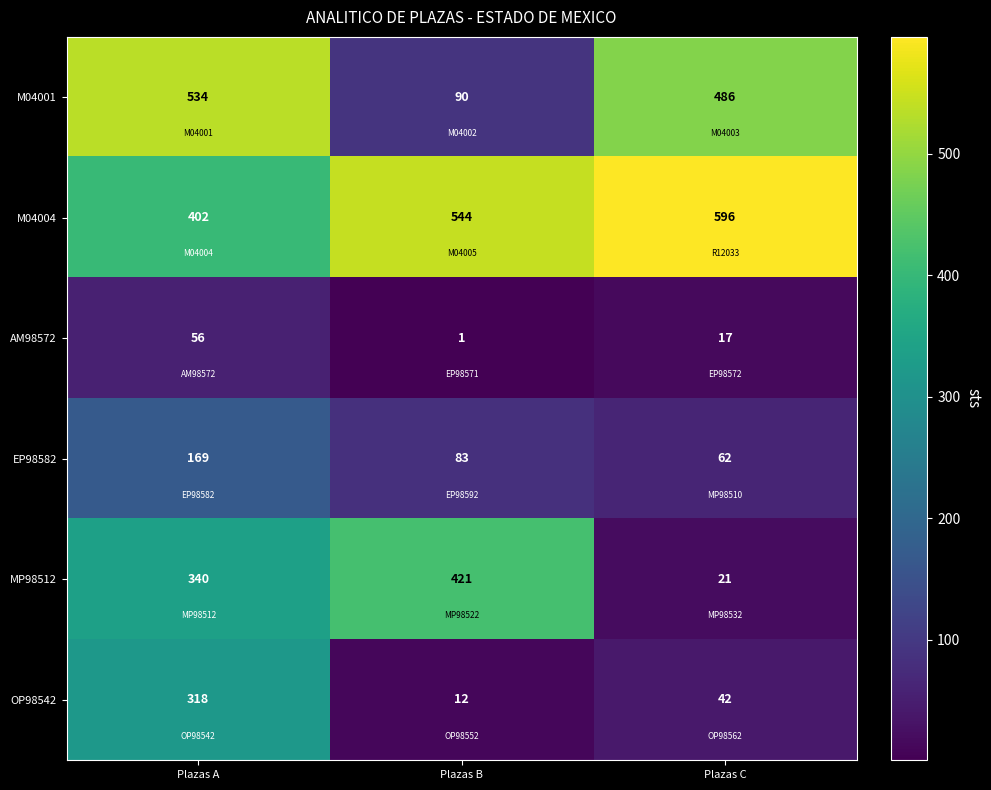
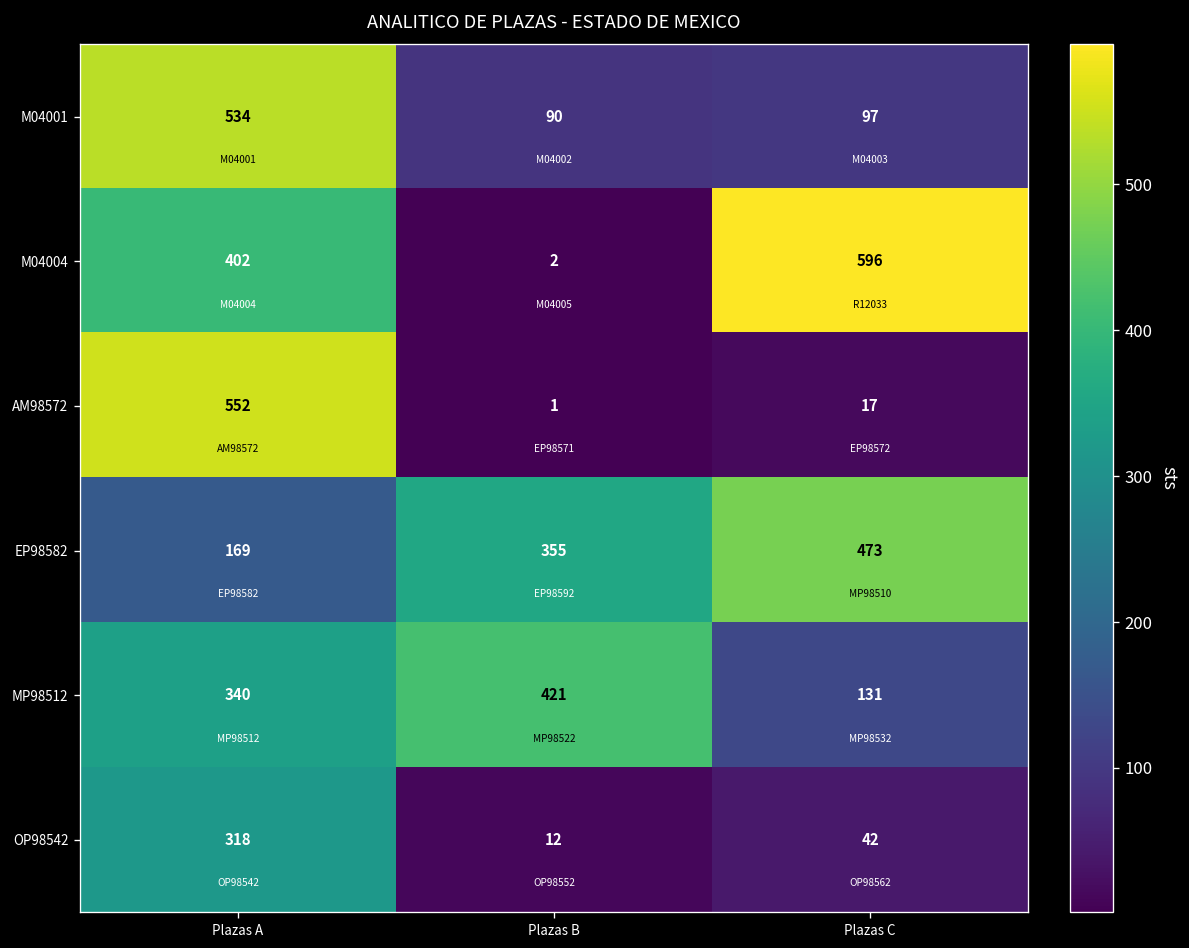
  {
    "M04001": {
-     "Plazas C": 486
+     "Plazas C": 97
    },
    "M04004": {
-     "Plazas B": 544
+     "Plazas B": 2
    },
    "AM98572": {
-     "Plazas A": 56
+     "Plazas A": 552
    },
    "EP98582": {
-     "Plazas B": 83,
-     "Plazas C": 62
+     "Plazas B": 355,
+     "Plazas C": 473
    },
    "MP98512": {
-     "Plazas C": 21
+     "Plazas C": 131
    }
  }
